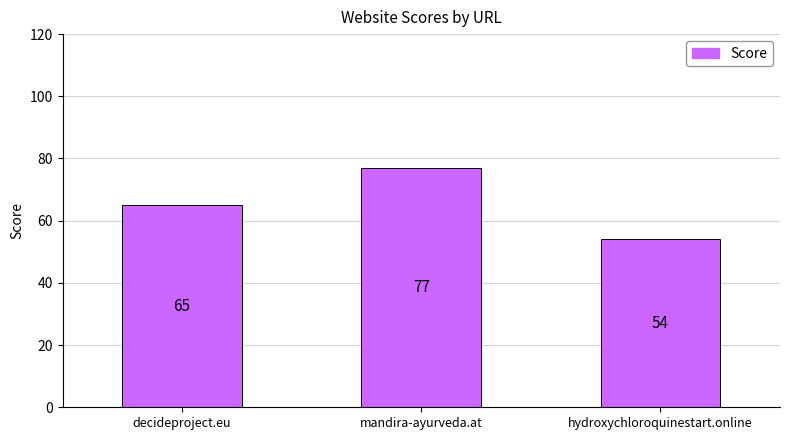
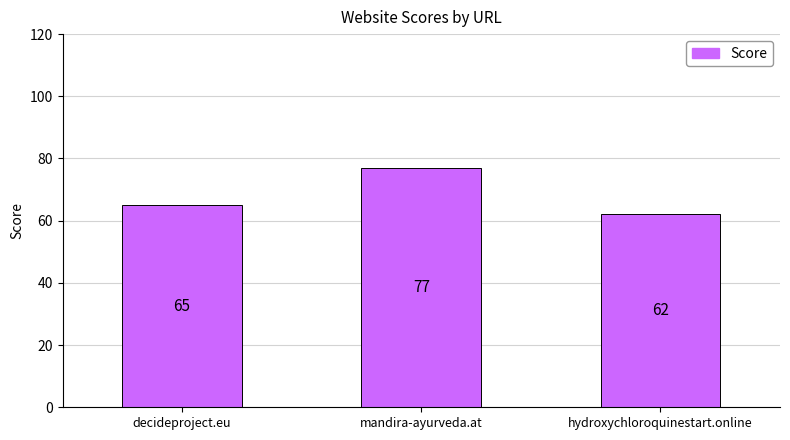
  {
    "decideproject.eu": 65,
    "mandira-ayurveda.at": 77,
-   "hydroxychloroquinestart.online": 54
+   "hydroxychloroquinestart.online": 62
  }
